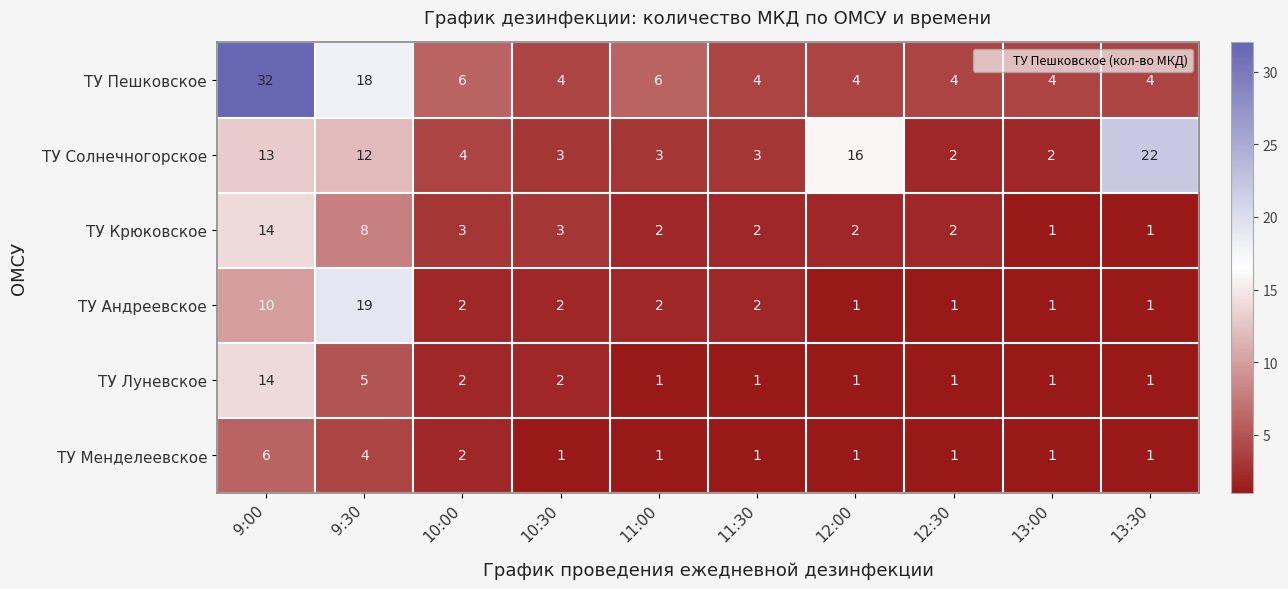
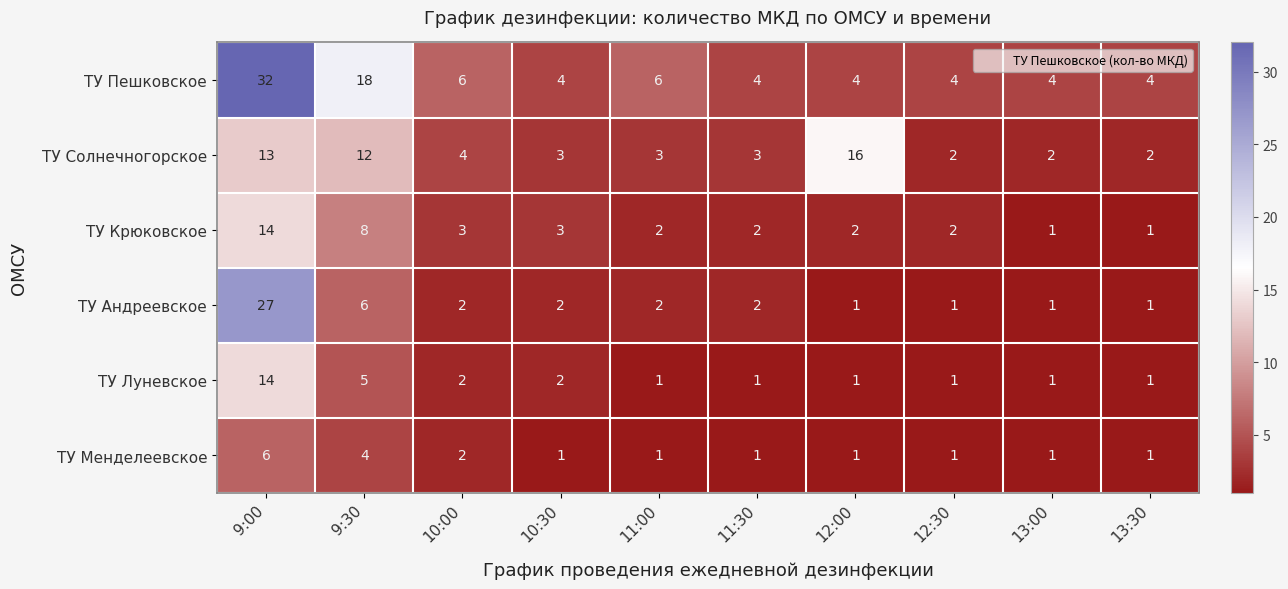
  {
    "ТУ Пешковское": {
      "9:00": 32,
      "9:30": 18,
      "10:00": 6,
      "10:30": 4,
      "11:00": 6,
      "11:30": 4,
      "12:00": 4,
      "12:30": 4,
      "13:00": 4,
      "13:30": 4
    },
    "ТУ Солнечногорское": {
      "9:00": 13,
      "9:30": 12,
      "10:00": 4,
      "10:30": 3,
      "11:00": 3,
      "11:30": 3,
      "12:00": 16,
      "12:30": 2,
      "13:00": 2,
-     "13:30": 22
+     "13:30": 2
    },
    "ТУ Крюковское": {
      "9:00": 14,
      "9:30": 8,
      "10:00": 3,
      "10:30": 3,
      "11:00": 2,
      "11:30": 2,
      "12:00": 2,
      "12:30": 2,
      "13:00": 1,
      "13:30": 1
    },
    "ТУ Андреевское": {
-     "9:00": 10,
-     "9:30": 19,
+     "9:00": 27,
+     "9:30": 6,
      "10:00": 2,
      "10:30": 2,
      "11:00": 2,
      "11:30": 2,
      "12:00": 1,
      "12:30": 1,
      "13:00": 1,
      "13:30": 1
    },
    "ТУ Луневское": {
      "9:00": 14,
      "9:30": 5,
      "10:00": 2,
      "10:30": 2,
      "11:00": 1,
      "11:30": 1,
      "12:00": 1,
      "12:30": 1,
      "13:00": 1,
      "13:30": 1
    },
    "ТУ Менделеевское": {
      "9:00": 6,
      "9:30": 4,
      "10:00": 2,
      "10:30": 1,
      "11:00": 1,
      "11:30": 1,
      "12:00": 1,
      "12:30": 1,
      "13:00": 1,
      "13:30": 1
    }
  }
